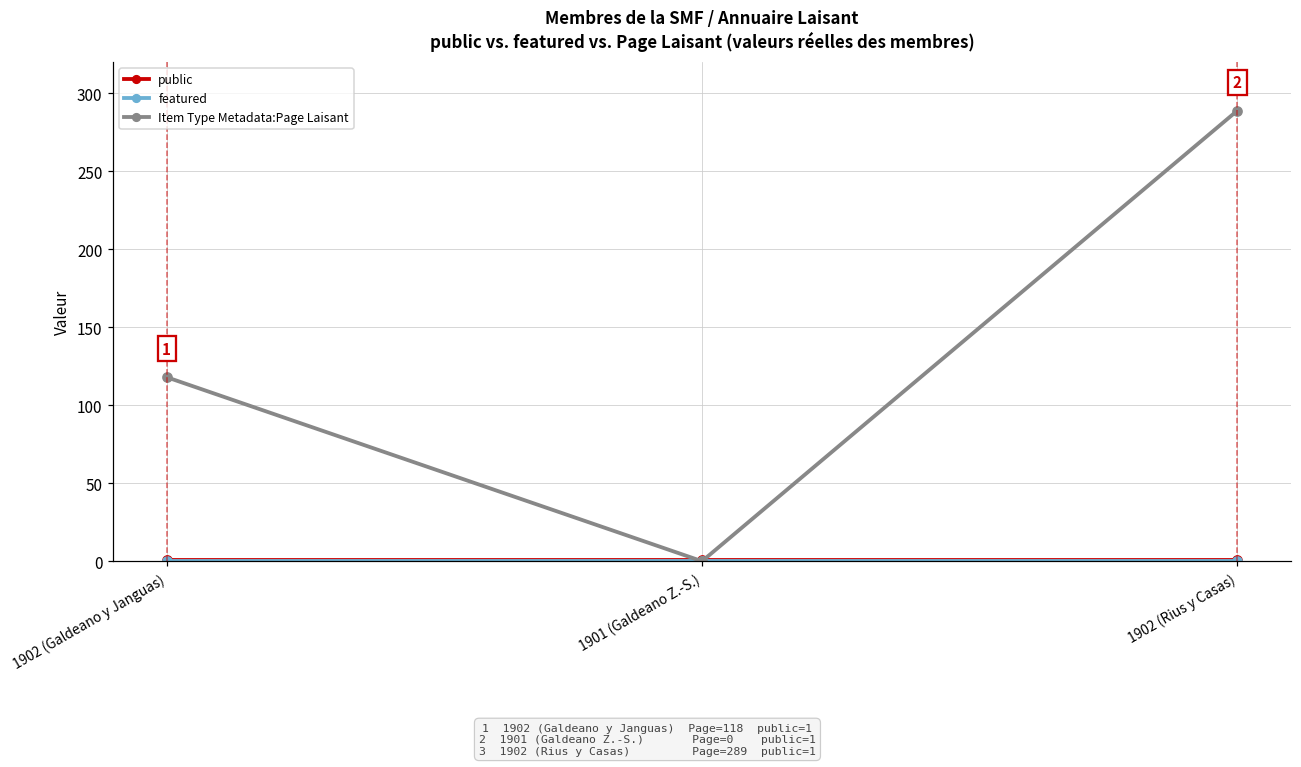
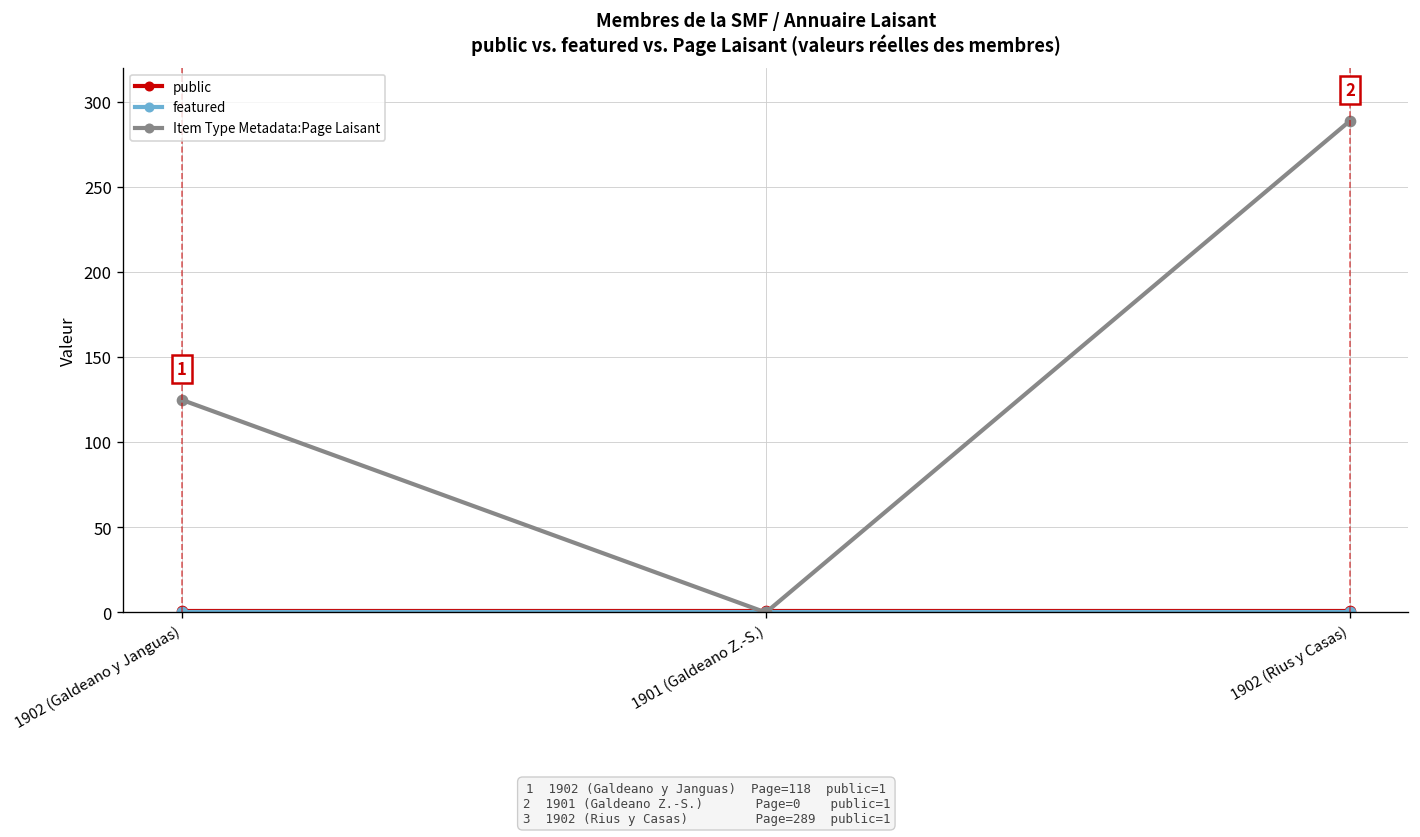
  {
    "Item Type Metadata:Page Laisant": {
-     "1902 (Galdeano y Janguas)": 118
+     "1902 (Galdeano y Janguas)": 125
    }
  }
